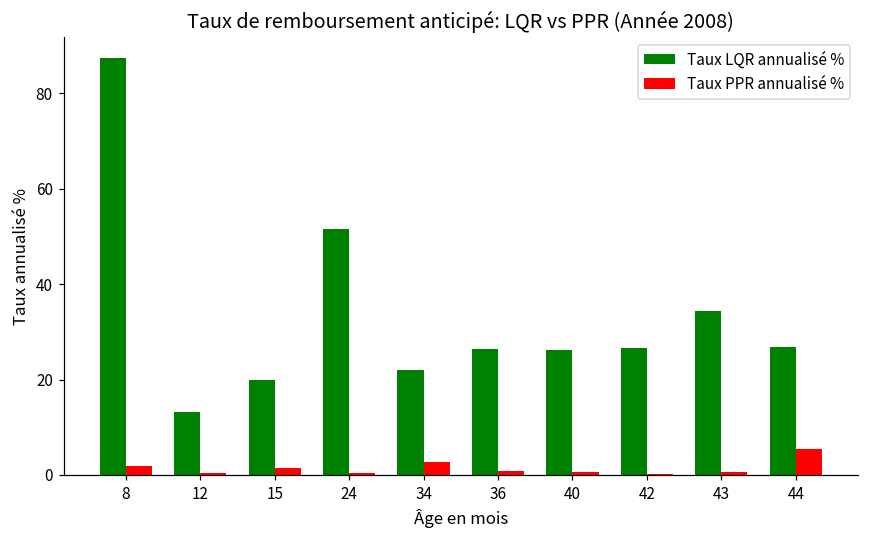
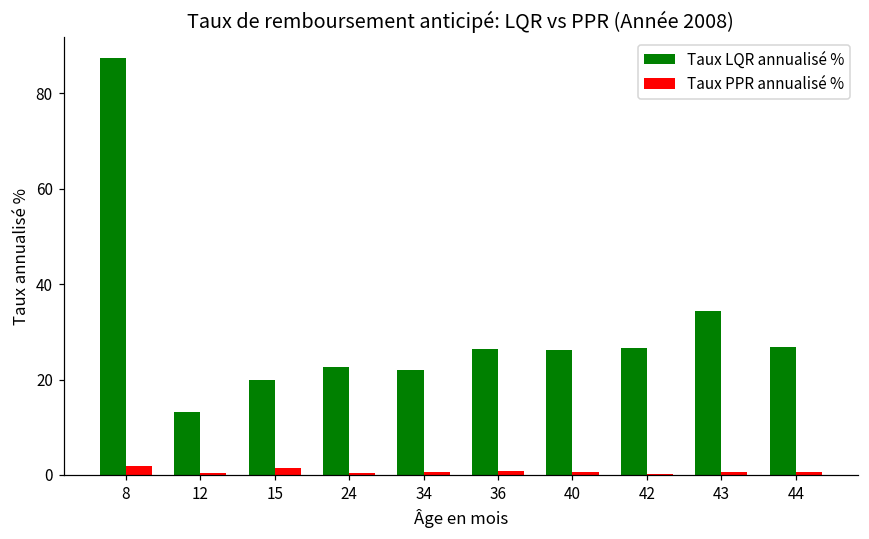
  {
    "Taux LQR annualisé %": {
      "8": 87,
      "12": 13,
      "15": 20,
-     "24": 52,
+     "24": 23,
      "34": 22,
      "36": 26,
      "40": 26,
      "42": 27,
      "43": 34,
      "44": 27
    },
    "Taux PPR annualisé %": {
      "8": 2,
      "15": 1,
-     "34": 3,
+     "34": 1,
      "36": 1,
-     "44": 5
+     "44": 1
    }
  }
